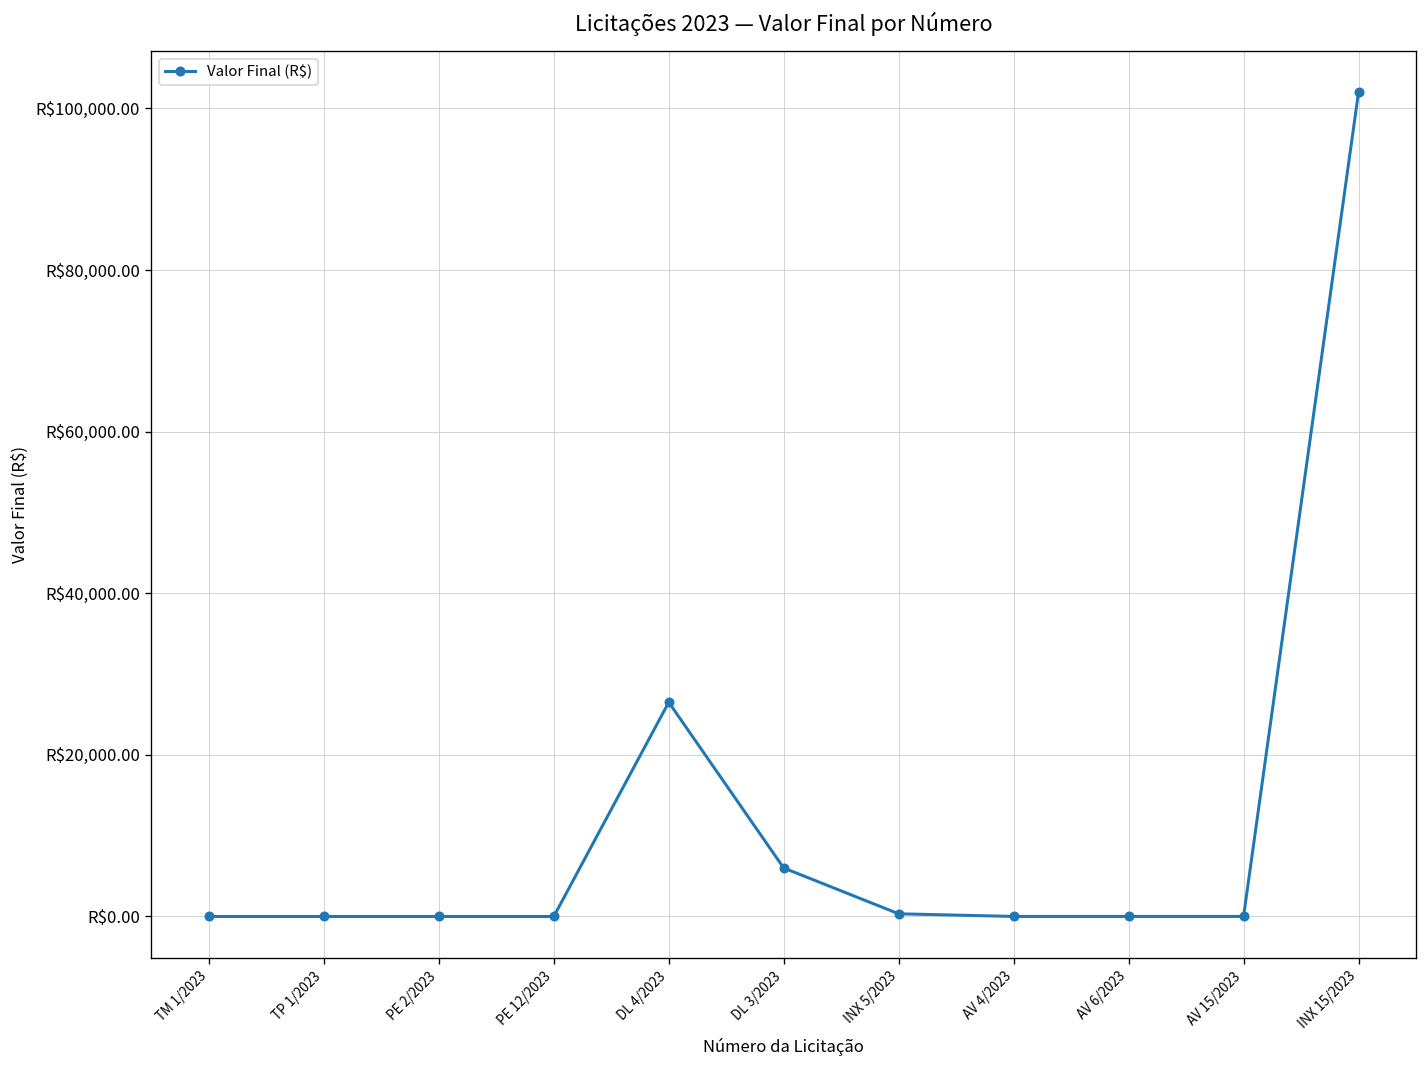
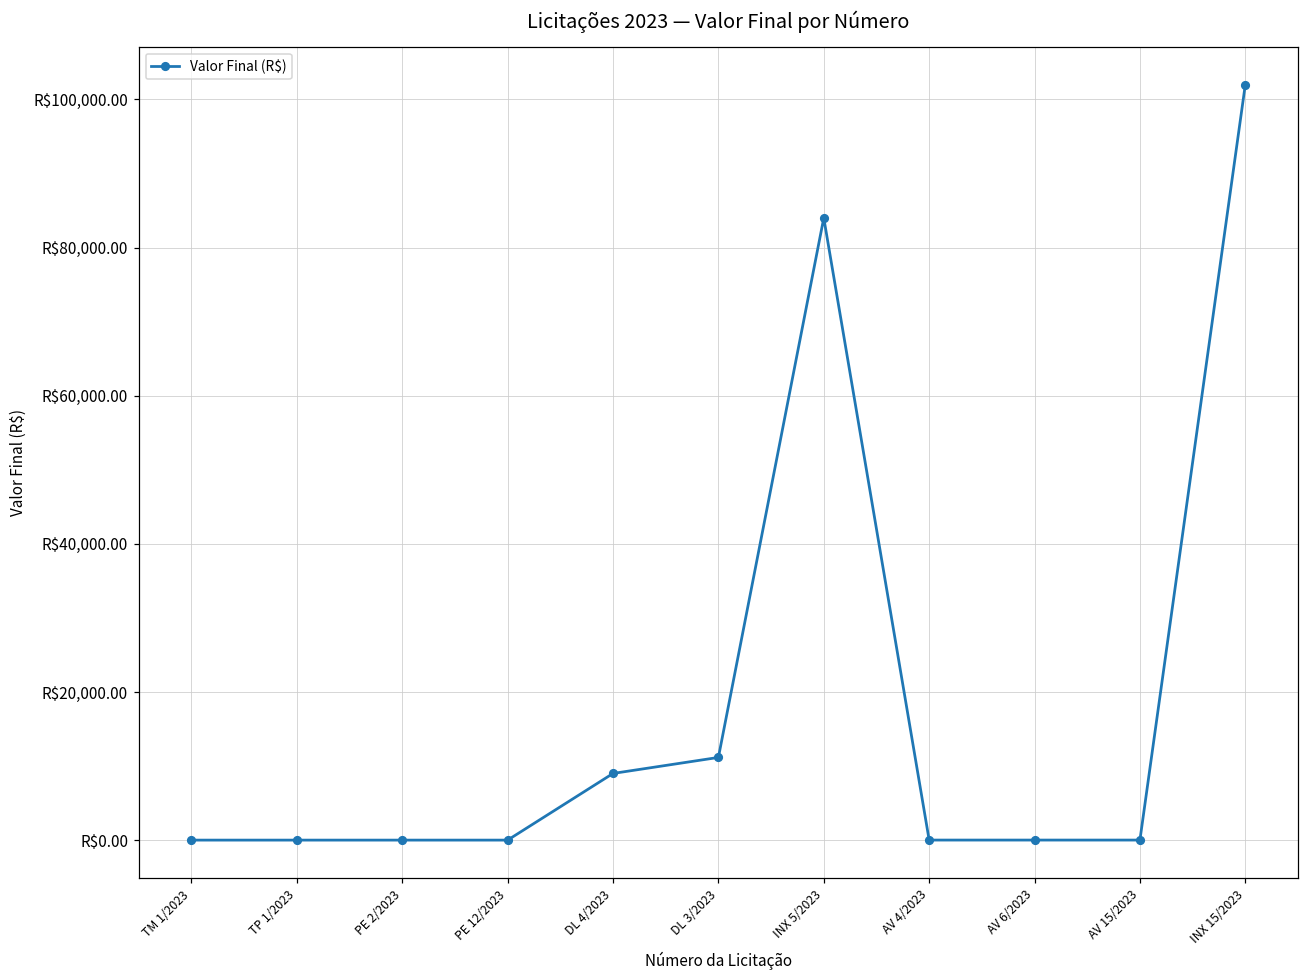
  {
    "TM 1/2023": "R$0",
    "TP 1/2023": "R$0",
    "PE 2/2023": "R$0",
    "PE 12/2023": "R$0",
-   "DL 4/2023": "R$27,000",
-   "DL 3/2023": "R$6,000",
-   "INX 5/2023": "R$0",
+   "DL 4/2023": "R$9,000",
+   "DL 3/2023": "R$11,000",
+   "INX 5/2023": "R$84,000",
    "AV 4/2023": "R$0",
    "AV 6/2023": "R$0",
    "AV 15/2023": "R$0",
    "INX 15/2023": "R$102,000"
  }
